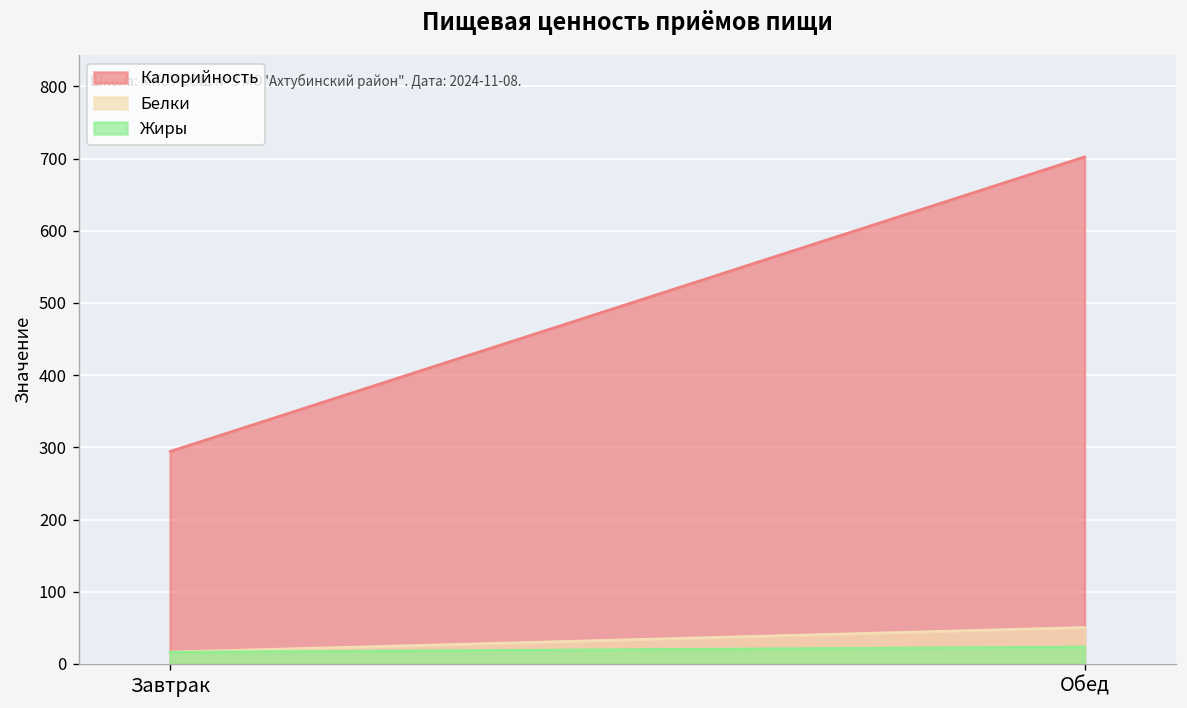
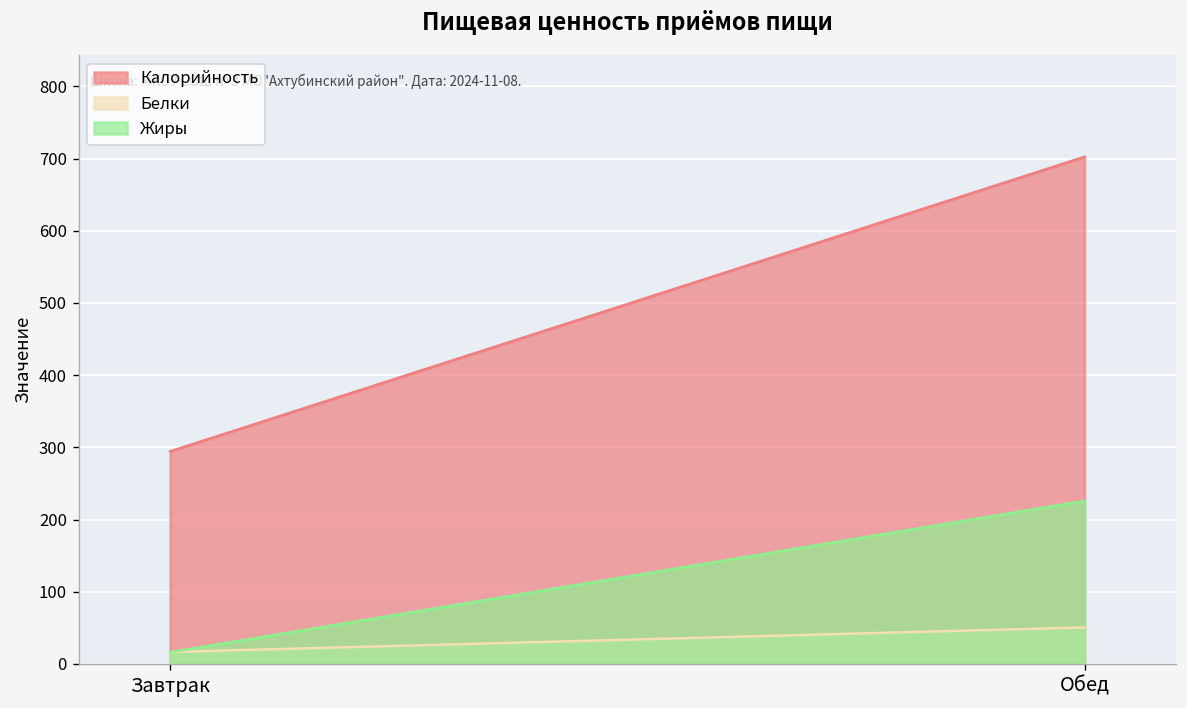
  {
    "Калорийность": {
      "Завтрак": 290,
      "Обед": 700
    },
    "Белки": {
      "Обед": 50
    },
    "Жиры": {
-     "Обед": 20
+     "Обед": 230
    }
  }
